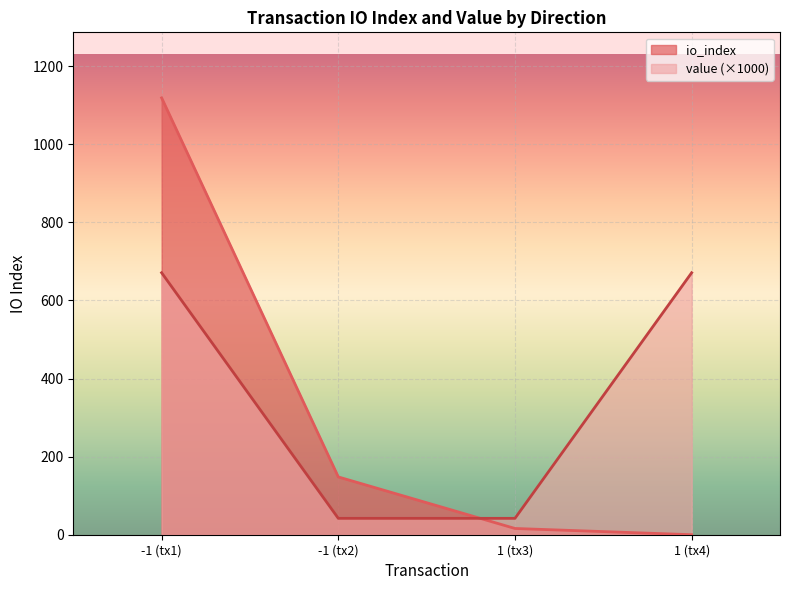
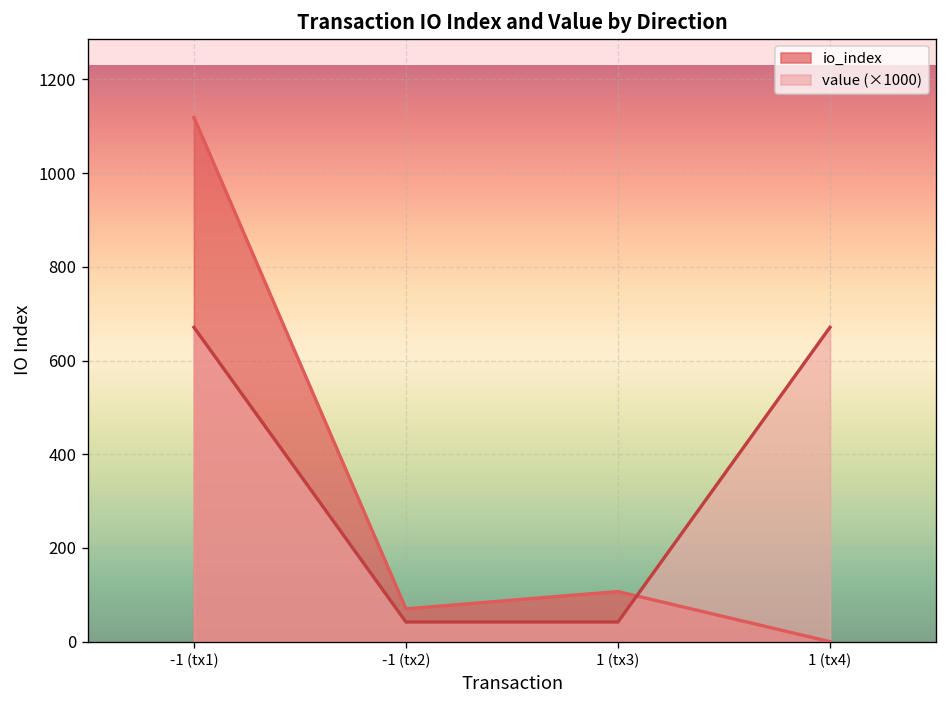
  {
    "io_index": {
      "-1 (tx1)": 1120,
-     "-1 (tx2)": 150,
-     "1 (tx3)": 20,
+     "-1 (tx2)": 70,
+     "1 (tx3)": 110,
      "1 (tx4)": 0
    },
    "value (×1000)": {
      "-1 (tx1)": 670,
      "-1 (tx2)": 40,
      "1 (tx3)": 40,
      "1 (tx4)": 670
    }
  }
